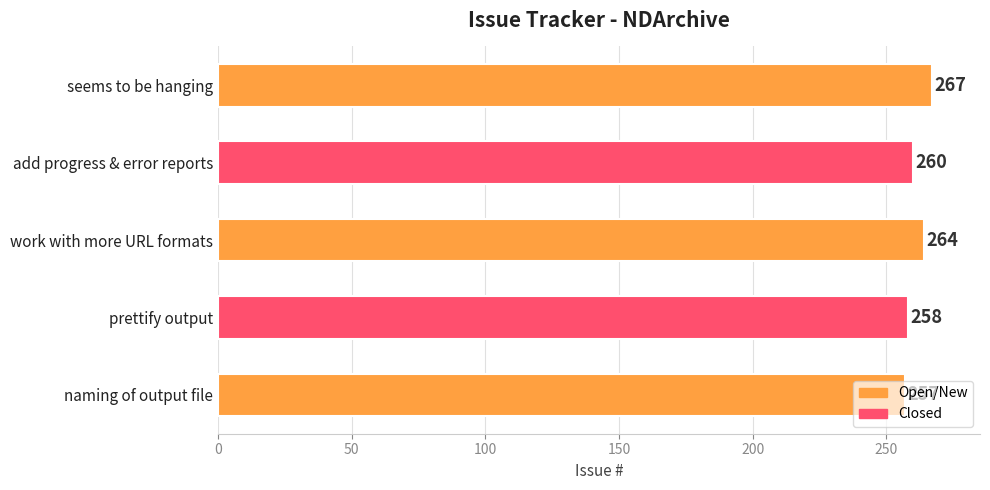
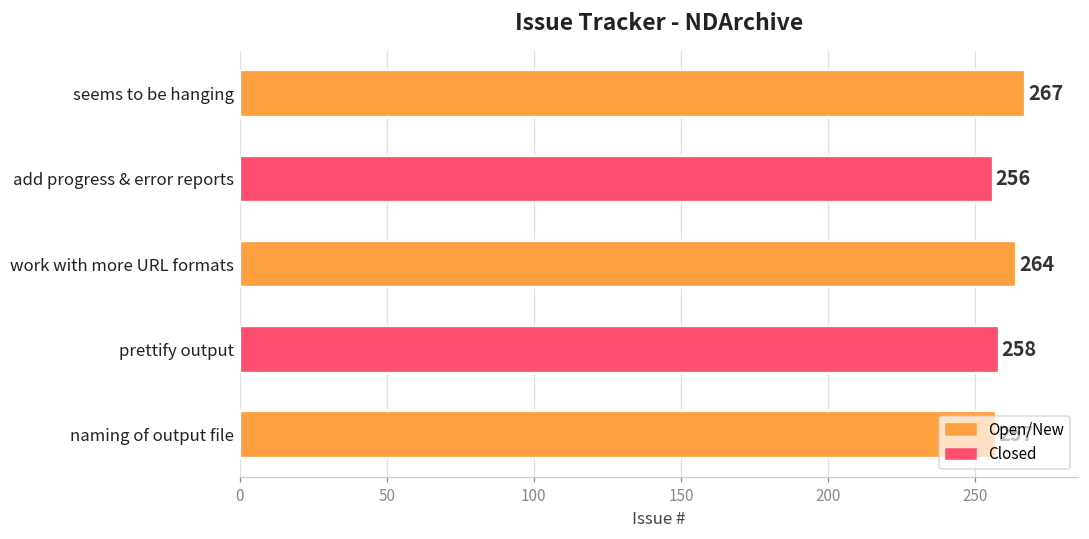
  {
    "seems to be hanging": 267,
-   "add progress & error reports": 260,
+   "add progress & error reports": 256,
    "work with more URL formats": 264,
    "prettify output": 258
  }
